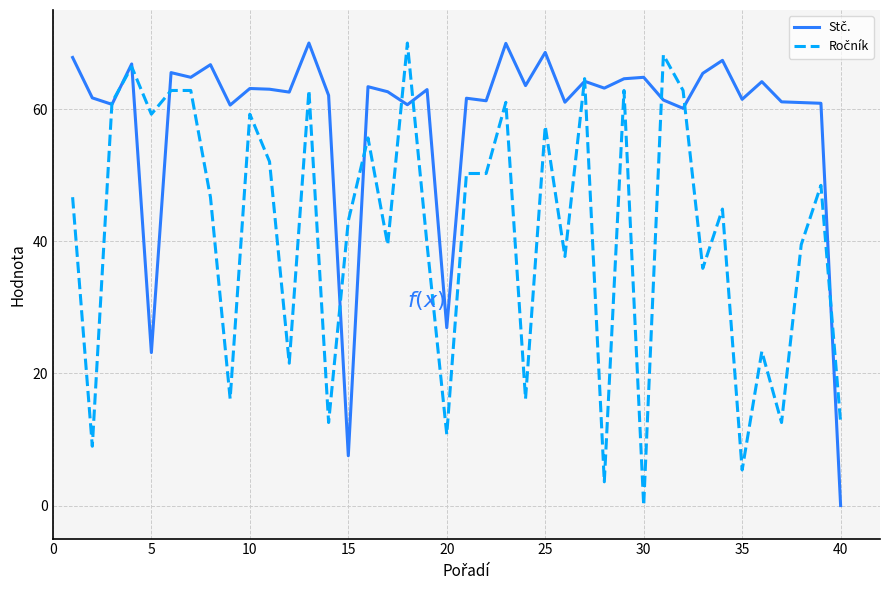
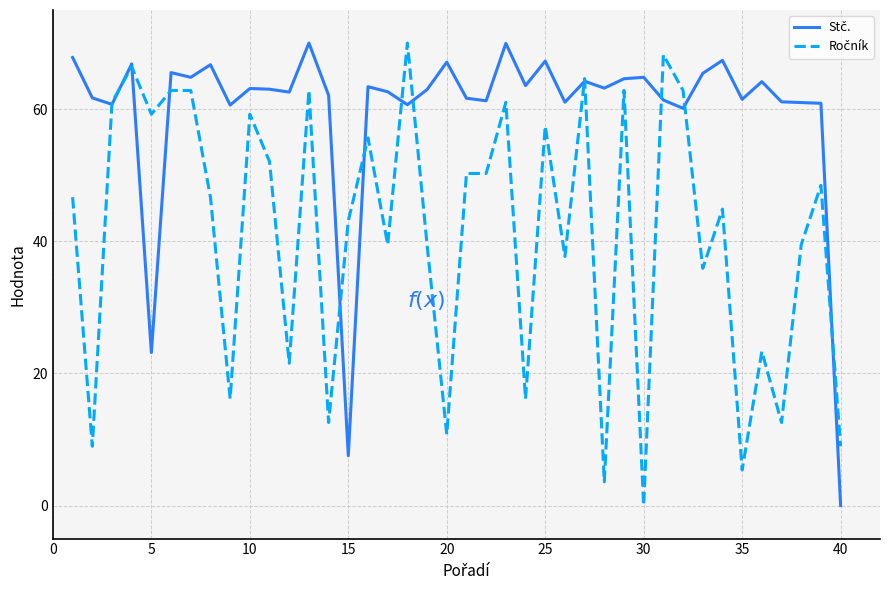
  {
    "Stč.": {
      "5": 23,
      "10": 63,
      "15": 8,
-     "20": 27,
-     "25": 69,
+     "20": 67,
+     "25": 67,
      "30": 65,
      "35": 61,
      "40": 0
    },
    "Ročník": {
      "5": 59,
      "10": 59,
      "15": 43,
      "20": 11,
      "25": 57,
      "30": 0,
      "35": 5,
-     "40": 13
+     "40": 9
    }
  }
